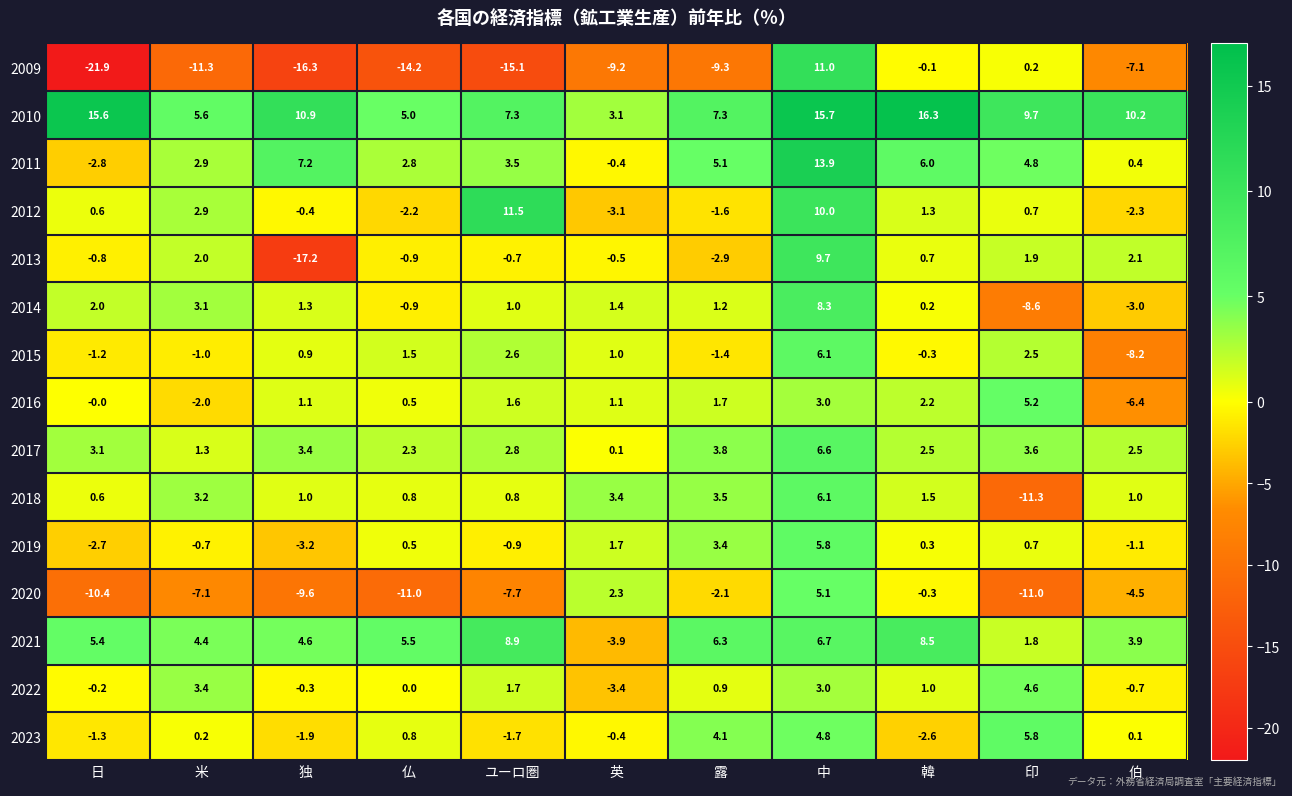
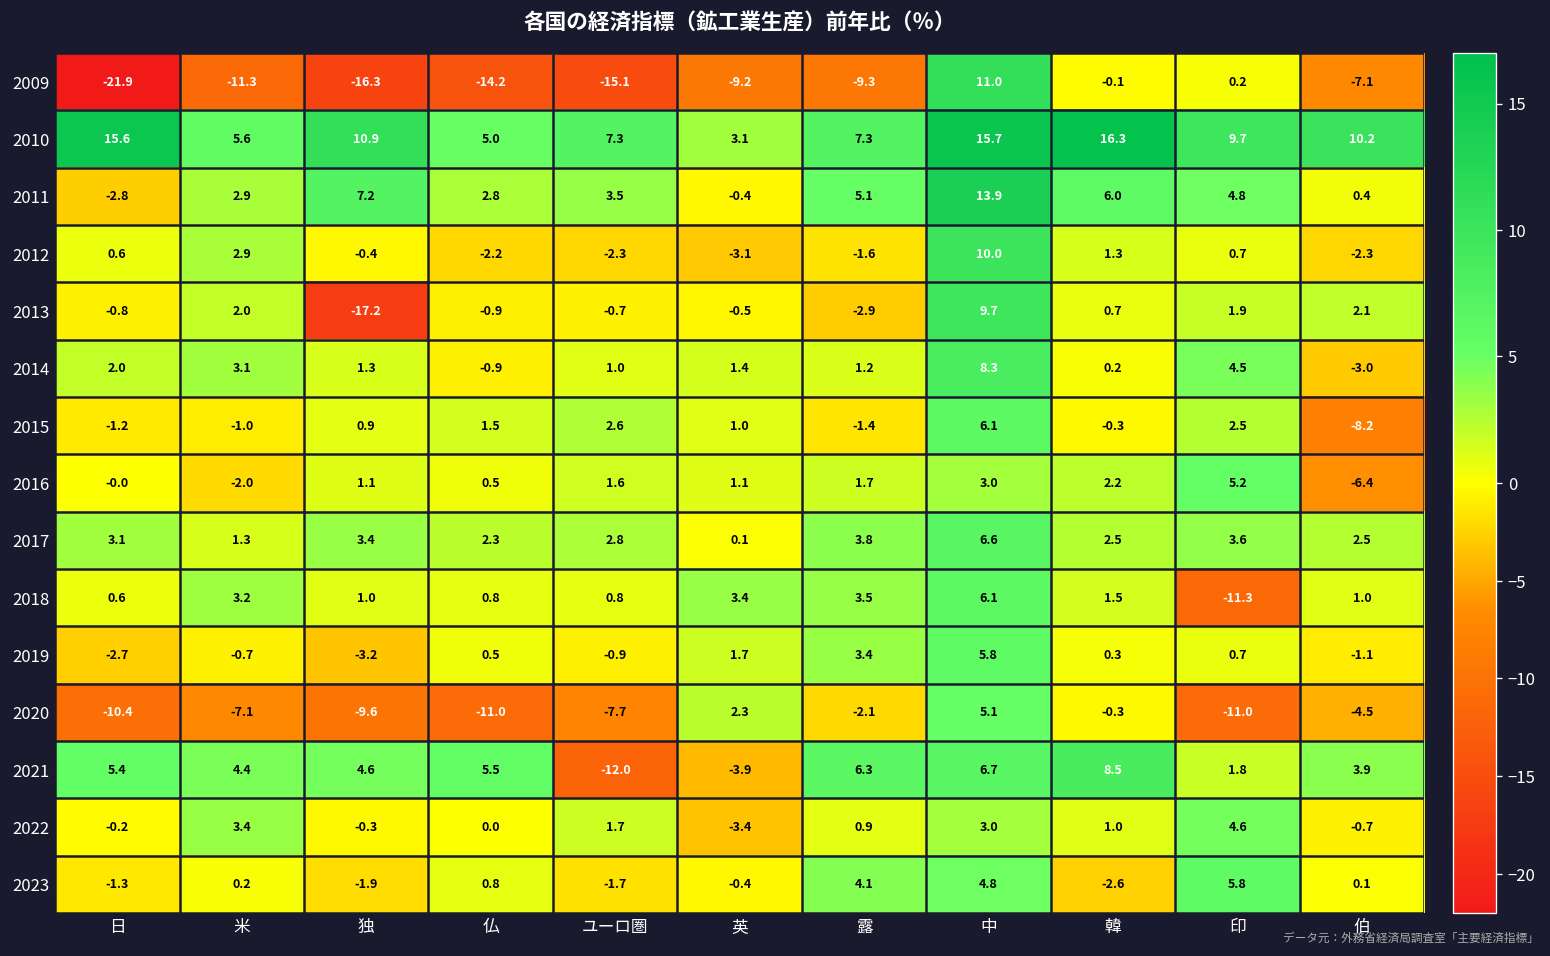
  {
    "2009": {
      "日": -21.9,
      "米": -11.3,
      "独": -16.3,
      "仏": -14.2,
      "ユーロ圏": -15.1,
      "英": -9.2,
      "露": -9.3,
      "中": 11.0,
      "韓": -0.1,
      "印": 0.2,
      "伯": -7.1
    },
    "2010": {
      "日": 15.6,
      "米": 5.6,
      "独": 10.9,
      "仏": 5.0,
      "ユーロ圏": 7.3,
      "英": 3.1,
      "露": 7.3,
      "中": 15.7,
      "韓": 16.3,
      "印": 9.7,
      "伯": 10.2
    },
    "2011": {
      "日": -2.8,
      "米": 2.9,
      "独": 7.2,
      "仏": 2.8,
      "ユーロ圏": 3.5,
      "英": -0.4,
      "露": 5.1,
      "中": 13.9,
      "韓": 6.0,
      "印": 4.8,
      "伯": 0.4
    },
    "2012": {
      "日": 0.6,
      "米": 2.9,
      "独": -0.4,
      "仏": -2.2,
-     "ユーロ圏": 11.5,
+     "ユーロ圏": -2.3,
      "英": -3.1,
      "露": -1.6,
      "中": 10.0,
      "韓": 1.3,
      "印": 0.7,
      "伯": -2.3
    },
    "2013": {
      "日": -0.8,
      "米": 2.0,
      "独": -17.2,
      "仏": -0.9,
      "ユーロ圏": -0.7,
      "英": -0.5,
      "露": -2.9,
      "中": 9.7,
      "韓": 0.7,
      "印": 1.9,
      "伯": 2.1
    },
    "2014": {
      "日": 2.0,
      "米": 3.1,
      "独": 1.3,
      "仏": -0.9,
      "ユーロ圏": 1.0,
      "英": 1.4,
      "露": 1.2,
      "中": 8.3,
      "韓": 0.2,
-     "印": -8.6,
+     "印": 4.5,
      "伯": -3.0
    },
    "2015": {
      "日": -1.2,
      "米": -1.0,
      "独": 0.9,
      "仏": 1.5,
      "ユーロ圏": 2.6,
      "英": 1.0,
      "露": -1.4,
      "中": 6.1,
      "韓": -0.3,
      "印": 2.5,
      "伯": -8.2
    },
    "2016": {
      "日": -0.0,
      "米": -2.0,
      "独": 1.1,
      "仏": 0.5,
      "ユーロ圏": 1.6,
      "英": 1.1,
      "露": 1.7,
      "中": 3.0,
      "韓": 2.2,
      "印": 5.2,
      "伯": -6.4
    },
    "2017": {
      "日": 3.1,
      "米": 1.3,
      "独": 3.4,
      "仏": 2.3,
      "ユーロ圏": 2.8,
      "英": 0.1,
      "露": 3.8,
      "中": 6.6,
      "韓": 2.5,
      "印": 3.6,
      "伯": 2.5
    },
    "2018": {
      "日": 0.6,
      "米": 3.2,
      "独": 1.0,
      "仏": 0.8,
      "ユーロ圏": 0.8,
      "英": 3.4,
      "露": 3.5,
      "中": 6.1,
      "韓": 1.5,
      "印": -11.3,
      "伯": 1.0
    },
    "2019": {
      "日": -2.7,
      "米": -0.7,
      "独": -3.2,
      "仏": 0.5,
      "ユーロ圏": -0.9,
      "英": 1.7,
      "露": 3.4,
      "中": 5.8,
      "韓": 0.3,
      "印": 0.7,
      "伯": -1.1
    },
    "2020": {
      "日": -10.4,
      "米": -7.1,
      "独": -9.6,
      "仏": -11.0,
      "ユーロ圏": -7.7,
      "英": 2.3,
      "露": -2.1,
      "中": 5.1,
      "韓": -0.3,
      "印": -11.0,
      "伯": -4.5
    },
    "2021": {
      "日": 5.4,
      "米": 4.4,
      "独": 4.6,
      "仏": 5.5,
-     "ユーロ圏": 8.9,
+     "ユーロ圏": -12.0,
      "英": -3.9,
      "露": 6.3,
      "中": 6.7,
      "韓": 8.5,
      "印": 1.8,
      "伯": 3.9
    },
    "2022": {
      "日": -0.2,
      "米": 3.4,
      "独": -0.3,
      "仏": 0.0,
      "ユーロ圏": 1.7,
      "英": -3.4,
      "露": 0.9,
      "中": 3.0,
      "韓": 1.0,
      "印": 4.6,
      "伯": -0.7
    },
    "2023": {
      "日": -1.3,
      "米": 0.2,
      "独": -1.9,
      "仏": 0.8,
      "ユーロ圏": -1.7,
      "英": -0.4,
      "露": 4.1,
      "中": 4.8,
      "韓": -2.6,
      "印": 5.8,
      "伯": 0.1
    }
  }
